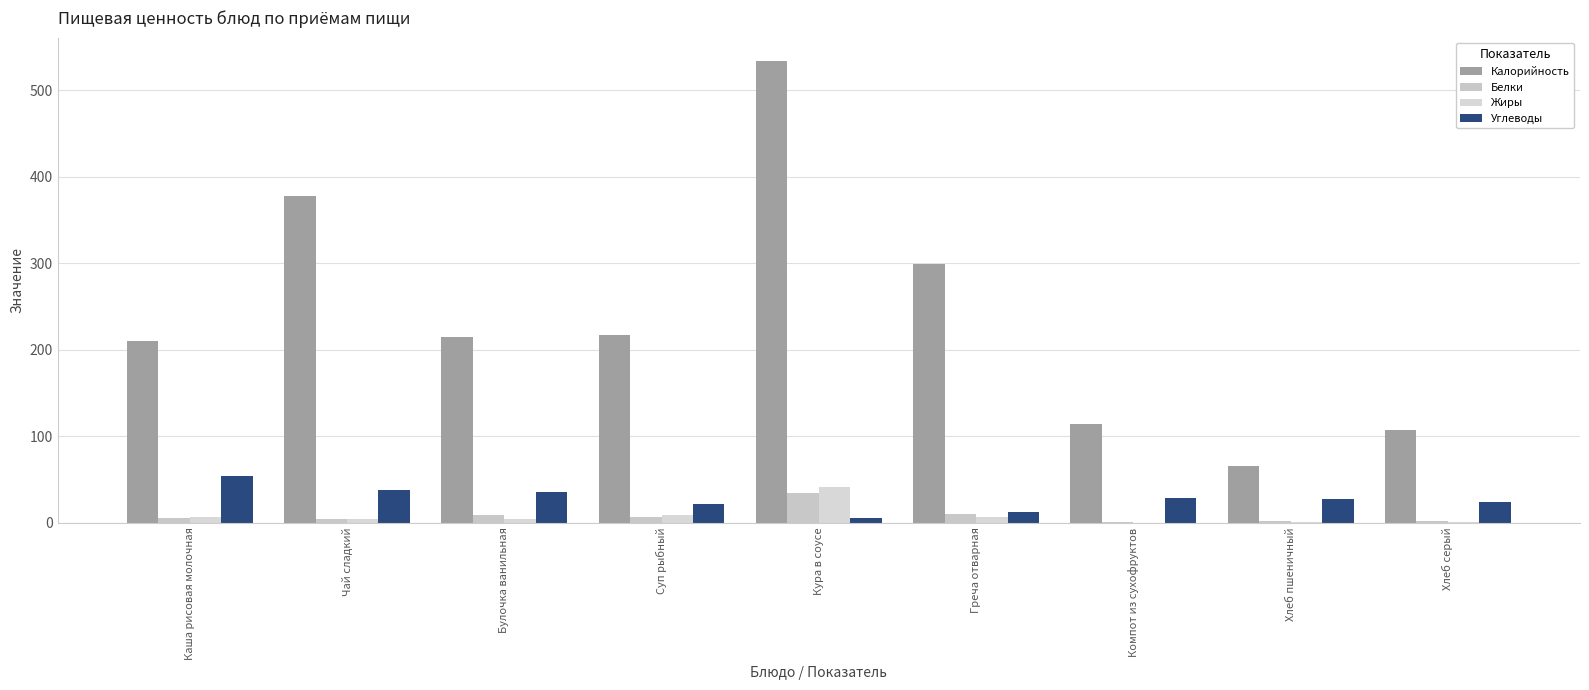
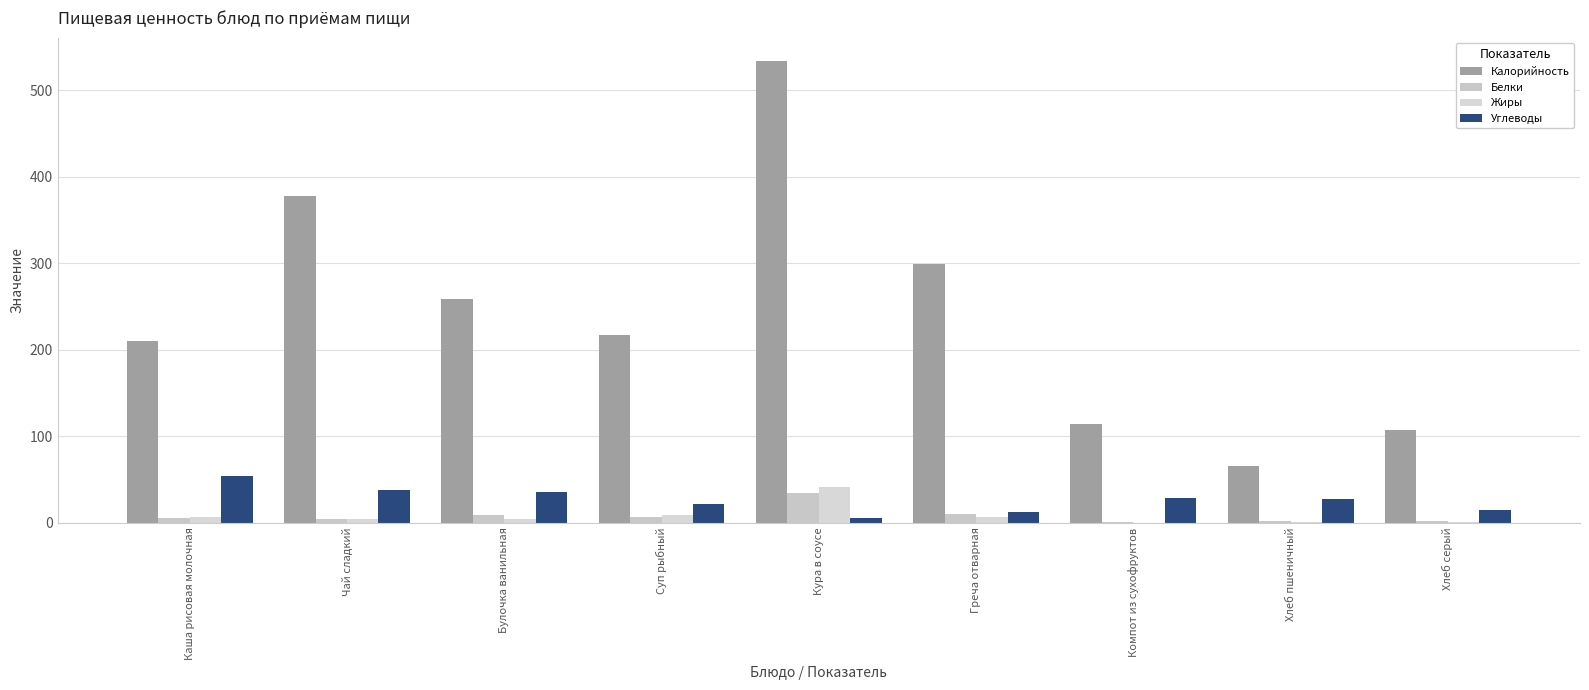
  {
    "Калорийность": {
      "Каша рисовая молочная": 210,
      "Чай сладкий": 380,
-     "Булочка ванильная": 220,
+     "Булочка ванильная": 260,
      "Суп рыбный": 220,
      "Кура в соусе": 530,
      "Греча отварная": 300,
      "Компот из сухофруктов": 110,
      "Хлеб пшеничный": 70,
      "Хлеб серый": 110
    },
    "Углеводы": {
      "Каша рисовая молочная": 50,
      "Чай сладкий": 40,
      "Булочка ванильная": 40,
      "Суп рыбный": 20,
      "Кура в соусе": 10,
      "Греча отварная": 10,
      "Компот из сухофруктов": 30,
      "Хлеб пшеничный": 30,
-     "Хлеб серый": 20
+     "Хлеб серый": 10
    }
  }
